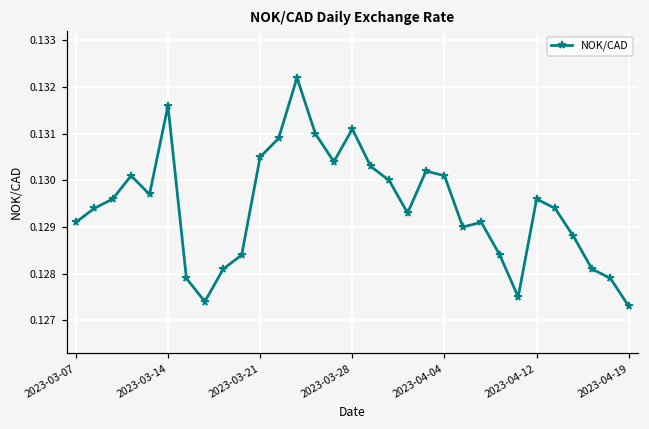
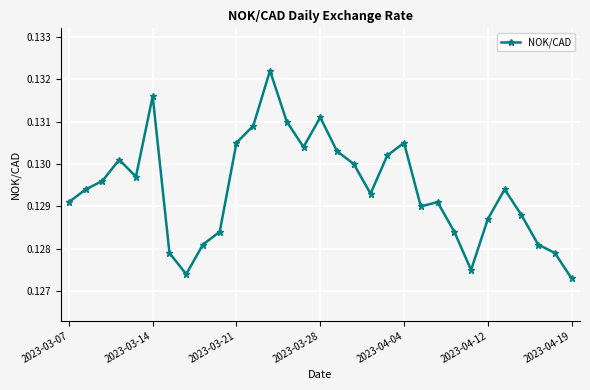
  {
    "2023-03-07": 0.1291,
    "2023-03-14": 0.1316,
    "2023-03-21": 0.1305,
    "2023-03-28": 0.1311,
-   "2023-04-04": 0.1301,
-   "2023-04-12": 0.1296,
+   "2023-04-04": 0.1305,
+   "2023-04-12": 0.1287,
    "2023-04-19": 0.1273
  }
